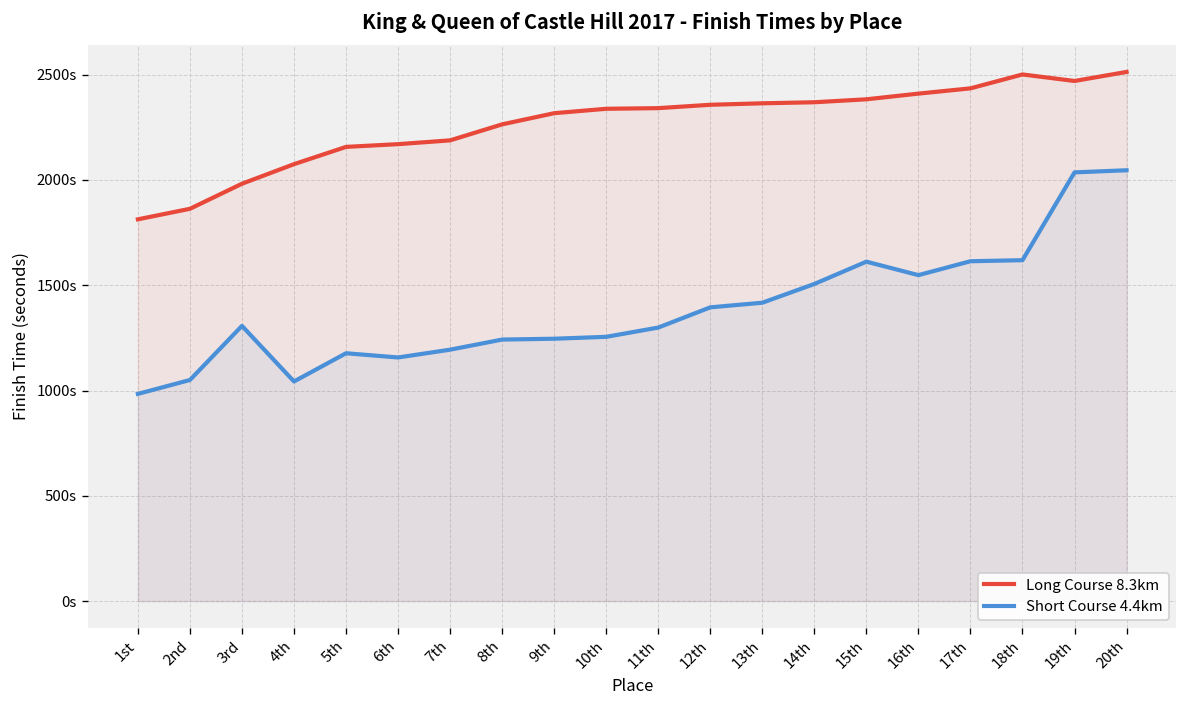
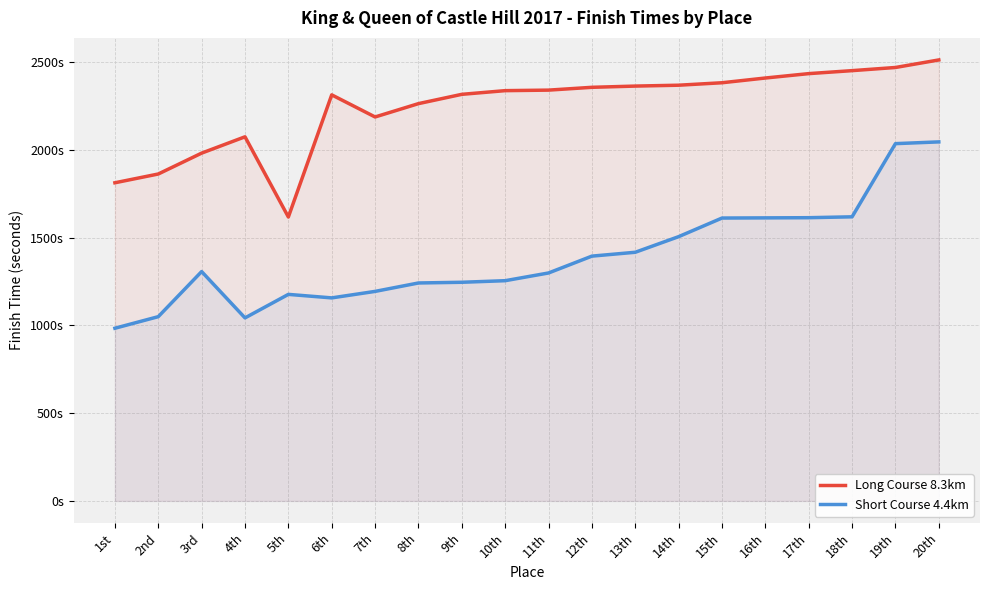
  {
    "Long Course 8.3km": {
      "1st": "1810s",
      "2nd": "1860s",
      "3rd": "1980s",
      "4th": "2080s",
-     "5th": "2160s",
-     "6th": "2170s",
+     "5th": "1620s",
+     "6th": "2310s",
      "7th": "2190s",
      "8th": "2260s",
      "9th": "2320s",
      "10th": "2340s",
      "11th": "2340s",
      "12th": "2360s",
      "13th": "2360s",
      "14th": "2370s",
      "15th": "2380s",
      "16th": "2410s",
      "17th": "2440s",
-     "18th": "2500s",
+     "18th": "2450s",
      "19th": "2470s",
      "20th": "2510s"
    },
    "Short Course 4.4km": {
      "1st": "980s",
      "2nd": "1050s",
      "3rd": "1310s",
      "4th": "1040s",
      "5th": "1180s",
      "6th": "1160s",
      "7th": "1190s",
      "8th": "1240s",
      "9th": "1250s",
      "10th": "1260s",
      "11th": "1300s",
      "12th": "1400s",
      "13th": "1420s",
      "14th": "1510s",
      "15th": "1610s",
-     "16th": "1550s",
+     "16th": "1610s",
      "17th": "1610s",
      "18th": "1620s",
      "19th": "2040s",
      "20th": "2050s"
    }
  }
